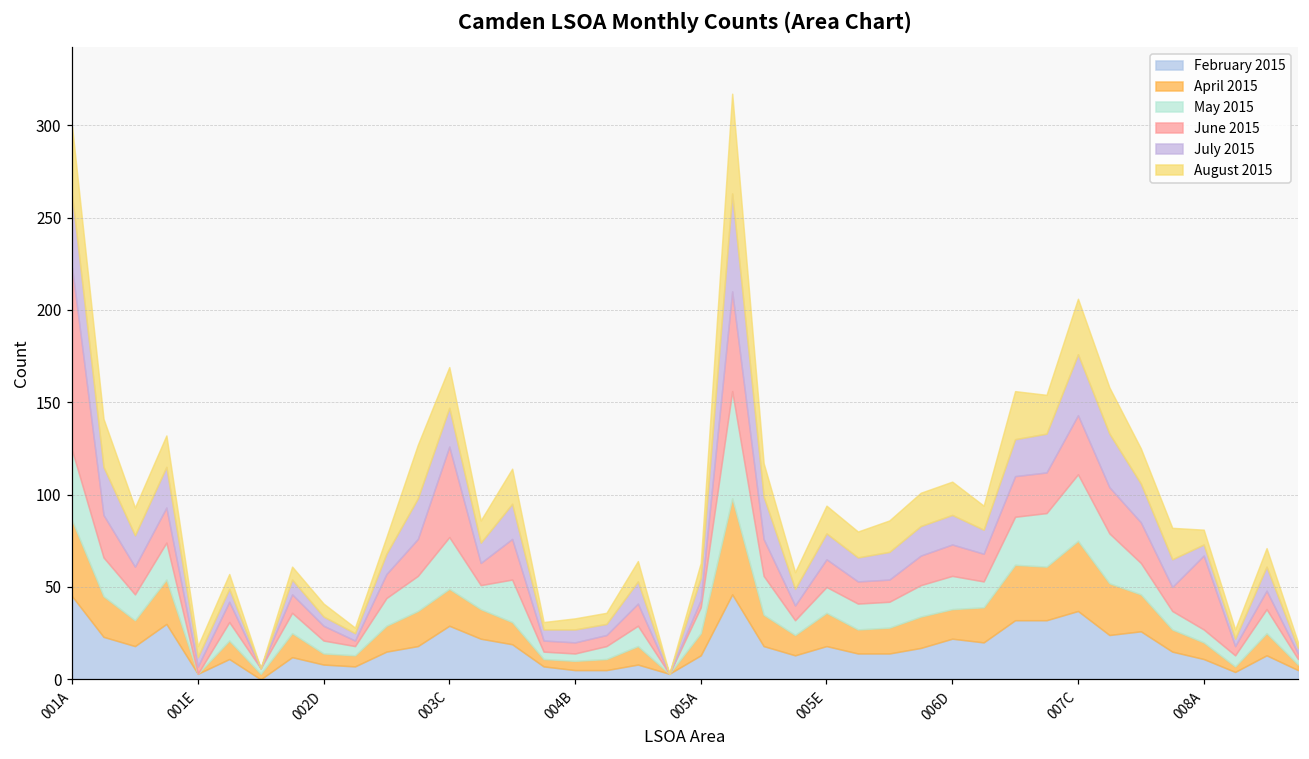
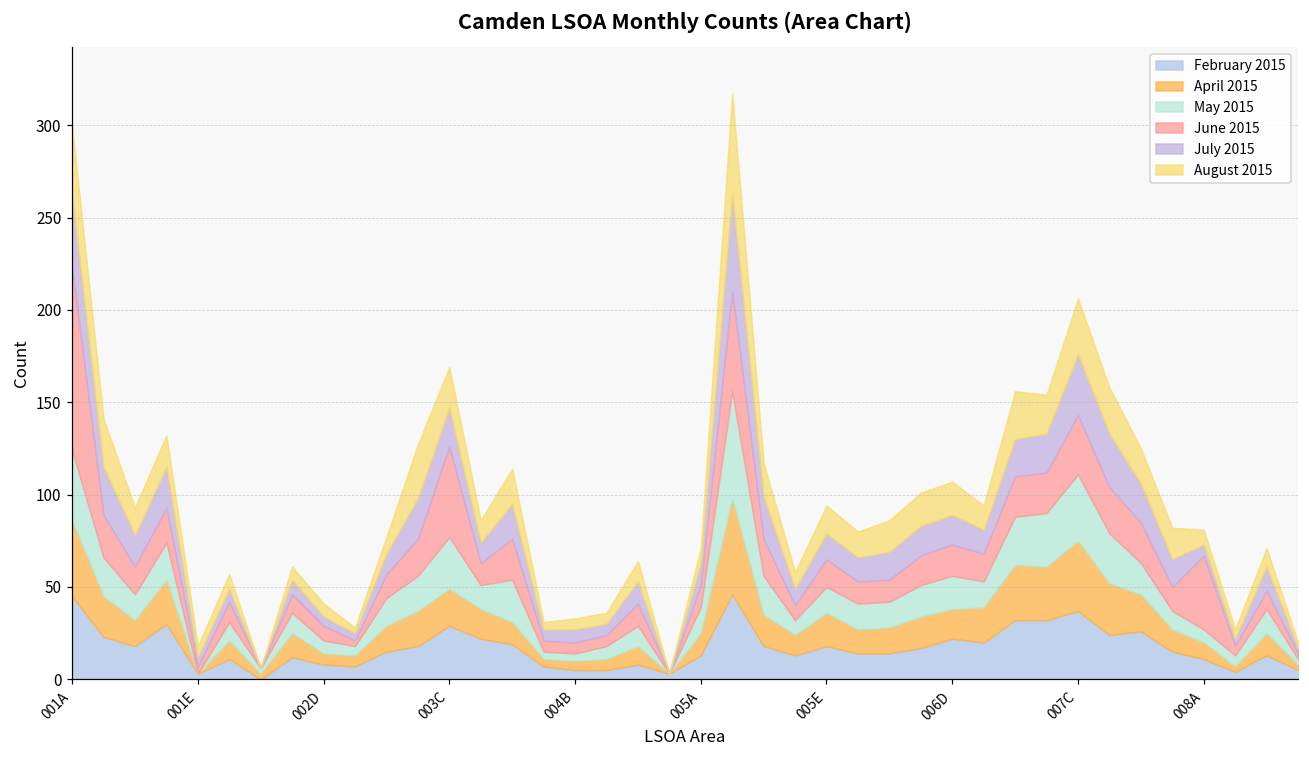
  {
    "June 2015": {
      "001A": 99,
      "001E": 4,
      "002D": 8,
      "003C": 49,
      "004B": 6,
-     "005A": 4,
+     "005A": 12,
      "005E": 15,
      "006D": 17,
      "007C": 32,
      "008A": 40
    }
  }
